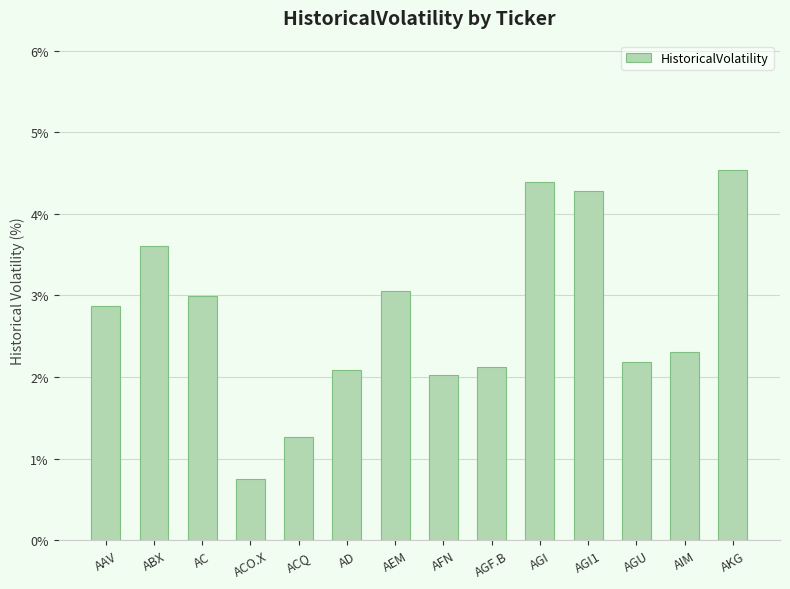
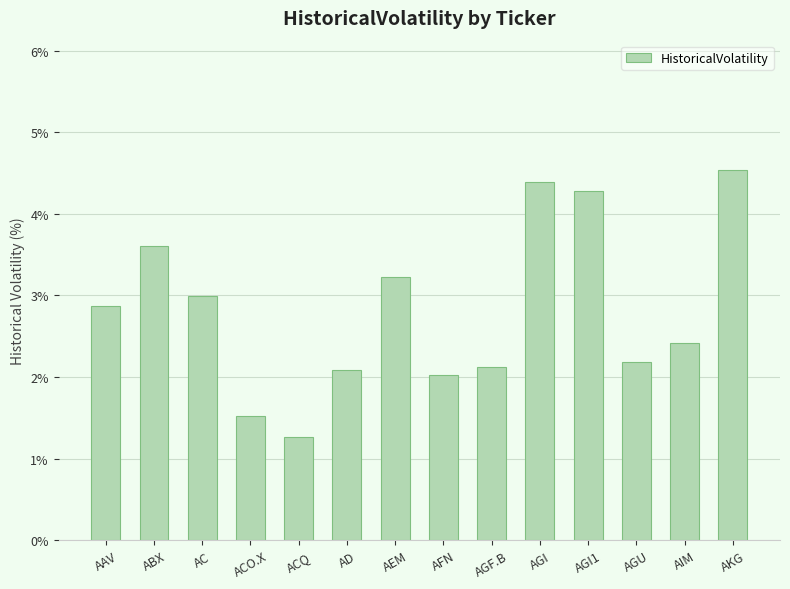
  {
    "AAV": "2.9%",
    "ABX": "3.6%",
    "AC": "3.0%",
-   "ACO.X": "0.8%",
+   "ACO.X": "1.5%",
    "ACQ": "1.3%",
    "AD": "2.1%",
-   "AEM": "3.1%",
+   "AEM": "3.2%",
    "AFN": "2.0%",
    "AGF.B": "2.1%",
    "AGI": "4.4%",
    "AGI1": "4.3%",
    "AGU": "2.2%",
-   "AIM": "2.3%",
+   "AIM": "2.4%",
    "AKG": "4.5%"
  }
